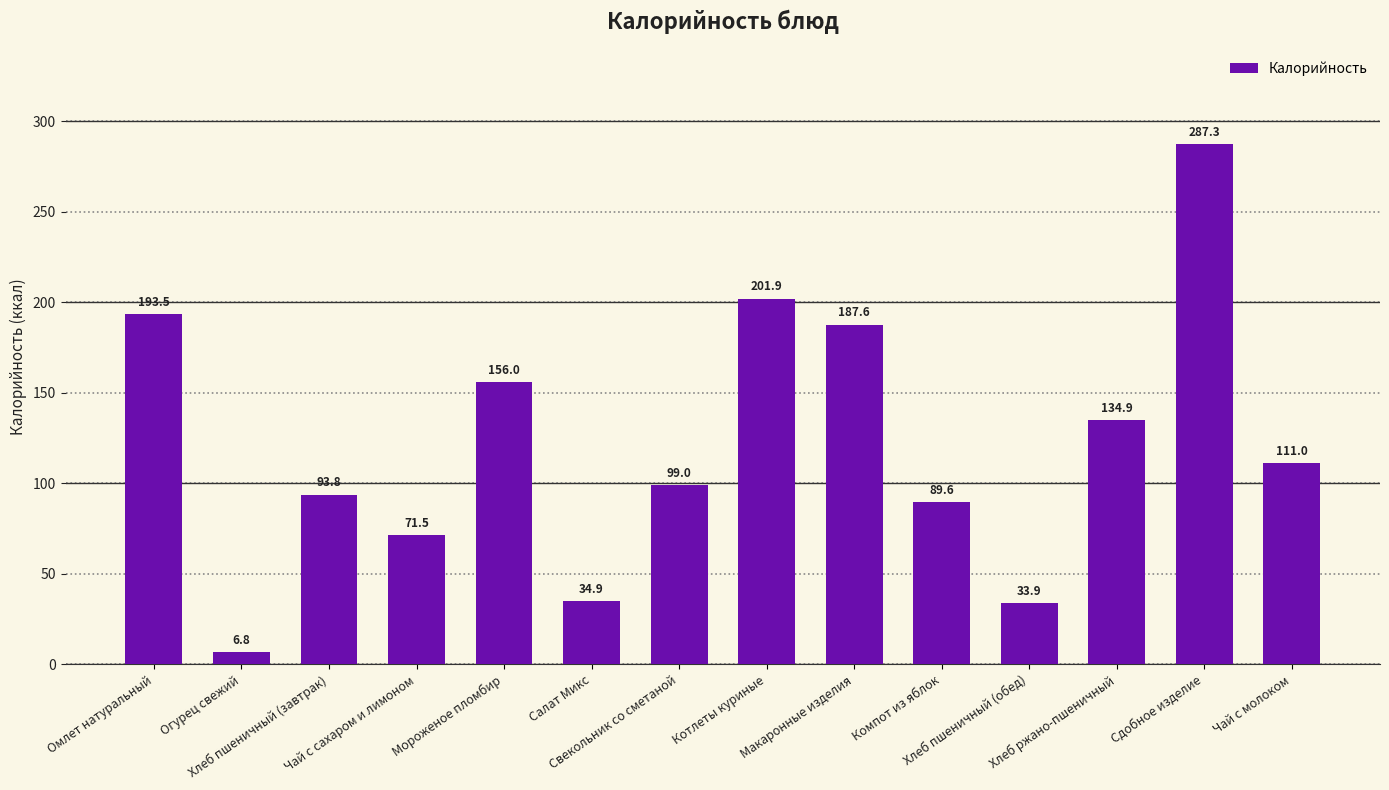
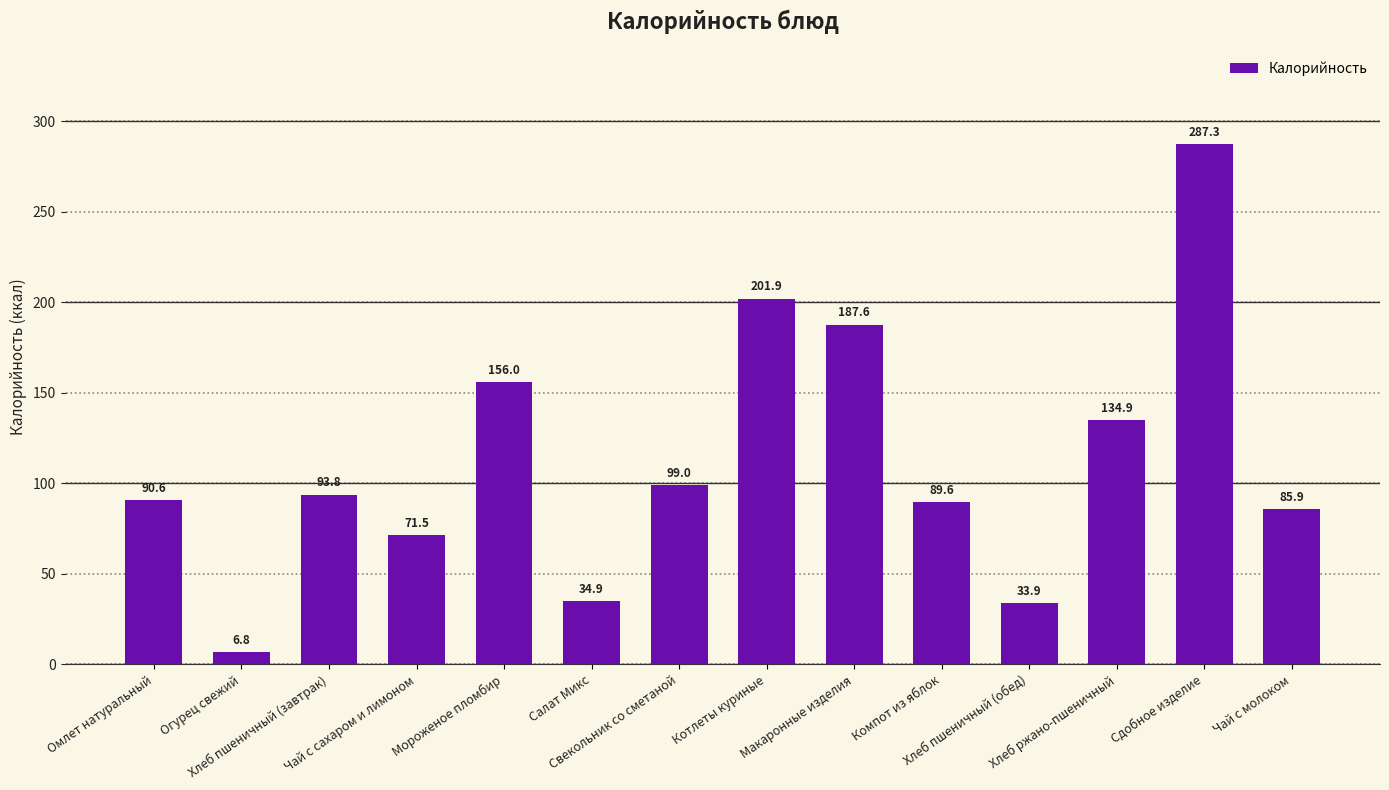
  {
-   "Омлет натуральный": 193.5,
+   "Омлет натуральный": 90.6,
    "Огурец свежий": 6.8,
    "Хлеб пшеничный (завтрак)": 93.8,
    "Чай с сахаром и лимоном": 71.5,
    "Мороженое пломбир": 156.0,
    "Салат Микс": 34.9,
    "Свекольник со сметаной": 99.0,
    "Котлеты куриные": 201.9,
    "Макаронные изделия": 187.6,
    "Компот из яблок": 89.6,
    "Хлеб пшеничный (обед)": 33.9,
    "Хлеб ржано-пшеничный": 134.9,
    "Сдобное изделие": 287.3,
-   "Чай с молоком": 111.0
+   "Чай с молоком": 85.9
  }
